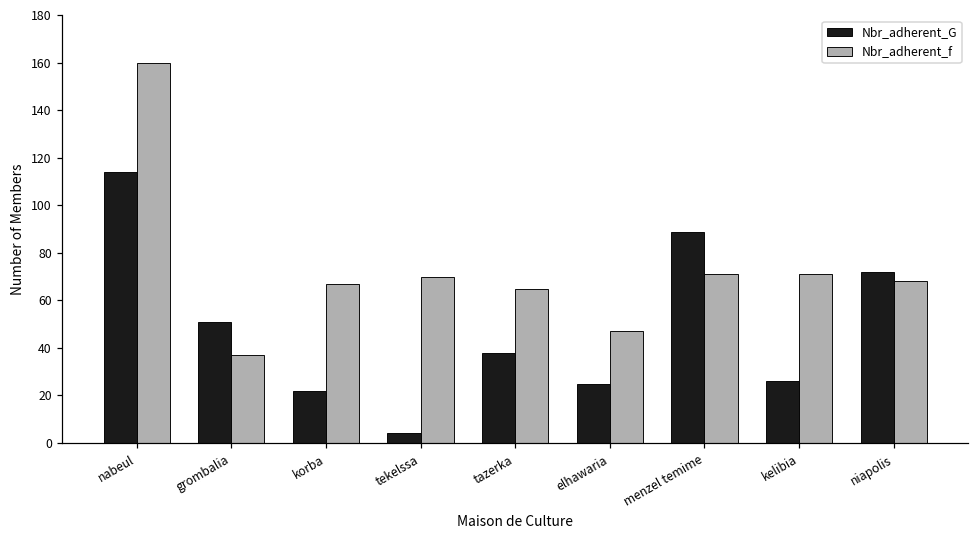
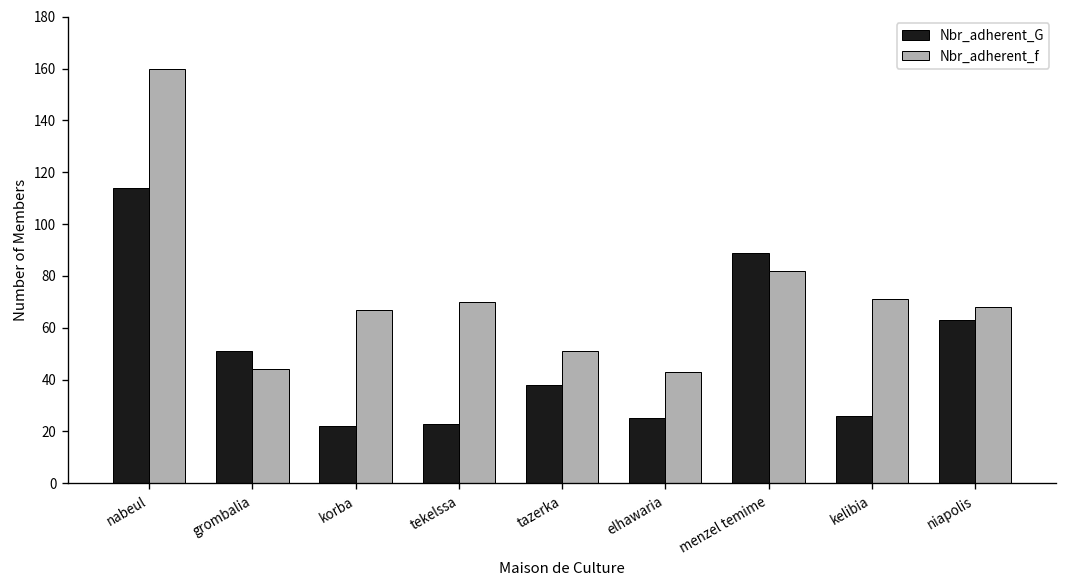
  {
    "Nbr_adherent_G": {
      "nabeul": 114,
      "grombalia": 51,
      "korba": 22,
-     "tekelssa": 4,
+     "tekelssa": 23,
      "tazerka": 38,
      "elhawaria": 25,
      "menzel temime": 89,
      "kelibia": 26,
-     "niapolis": 72
+     "niapolis": 63
    },
    "Nbr_adherent_f": {
      "nabeul": 160,
-     "grombalia": 37,
+     "grombalia": 44,
      "korba": 67,
      "tekelssa": 70,
-     "tazerka": 65,
-     "elhawaria": 47,
-     "menzel temime": 71,
+     "tazerka": 51,
+     "elhawaria": 43,
+     "menzel temime": 82,
      "kelibia": 71,
      "niapolis": 68
    }
  }
